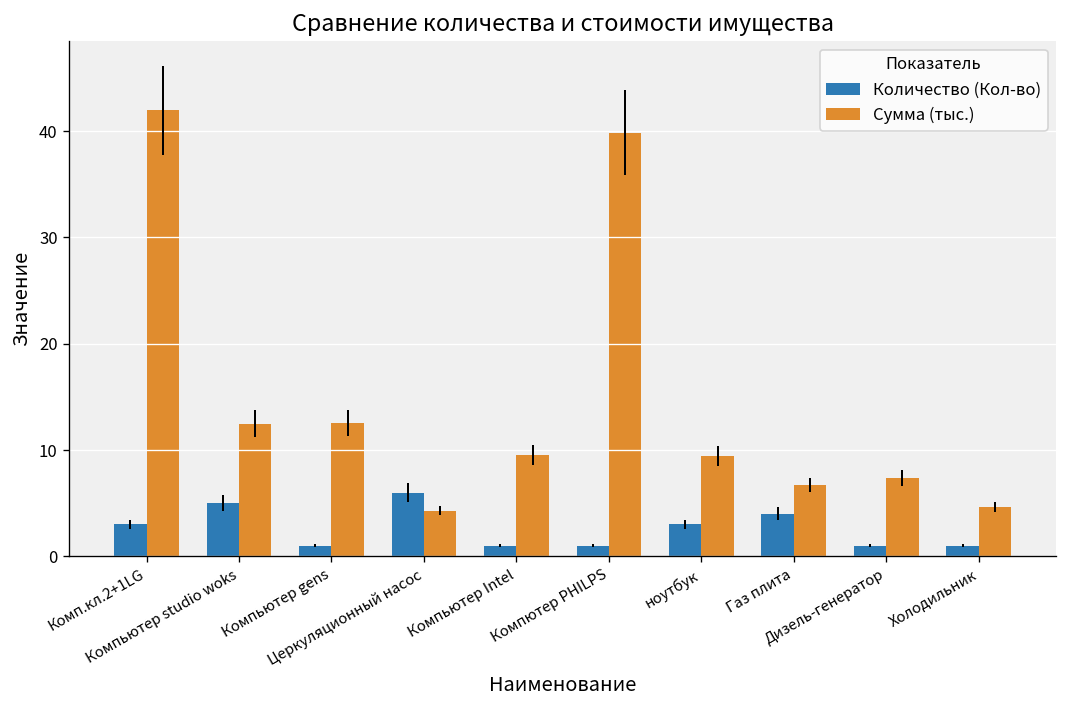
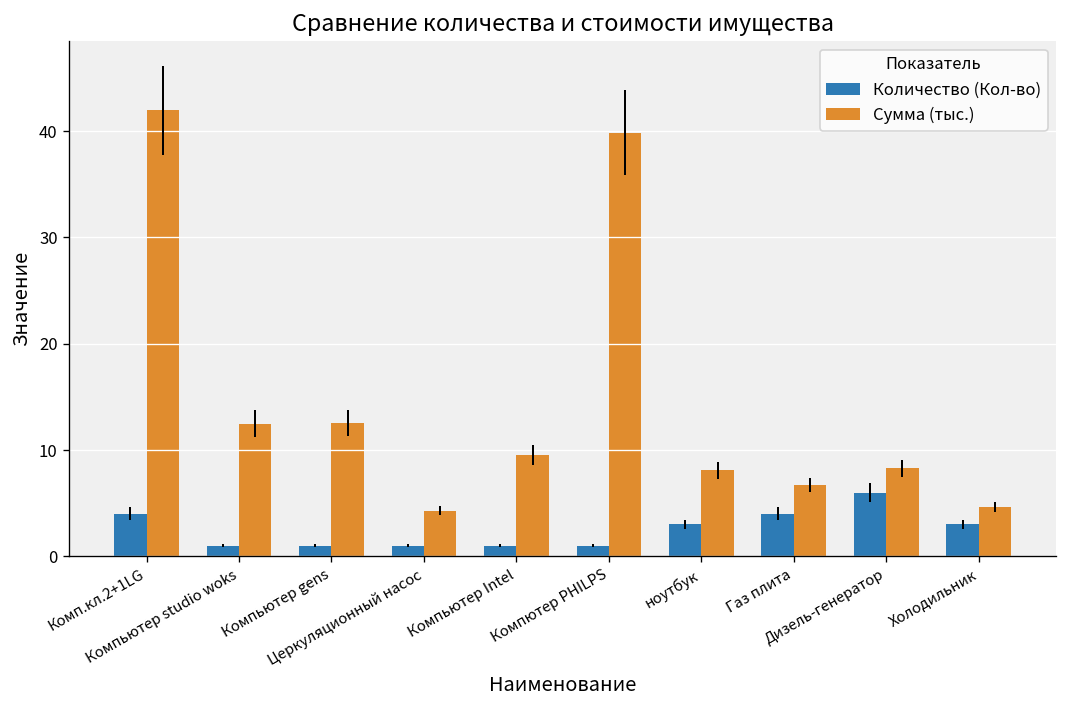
  {
    "Количество (Кол-во)": {
-     "Комп.кл.2+1LG": 3,
-     "Компьютер studio woks": 5,
+     "Комп.кл.2+1LG": 4,
+     "Компьютер studio woks": 1,
      "Компьютер gens": 1,
-     "Церкуляционный насос": 6,
+     "Церкуляционный насос": 1,
      "Компьютер Intel": 1,
      "Компютер PHILPS": 1,
      "ноутбук": 3,
      "Газ плита": 4,
-     "Дизель-генератор": 1,
-     "Холодильник": 1
+     "Дизель-генератор": 6,
+     "Холодильник": 3
    },
    "Сумма (тыс.)": {
      "Комп.кл.2+1LG": 42,
      "Компьютер studio woks": 12,
      "Компьютер gens": 13,
      "Церкуляционный насос": 4,
      "Компьютер Intel": 10,
      "Компютер PHILPS": 40,
-     "ноутбук": 9,
+     "ноутбук": 8,
      "Газ плита": 7,
-     "Дизель-генератор": 7,
+     "Дизель-генератор": 8,
      "Холодильник": 5
    }
  }
